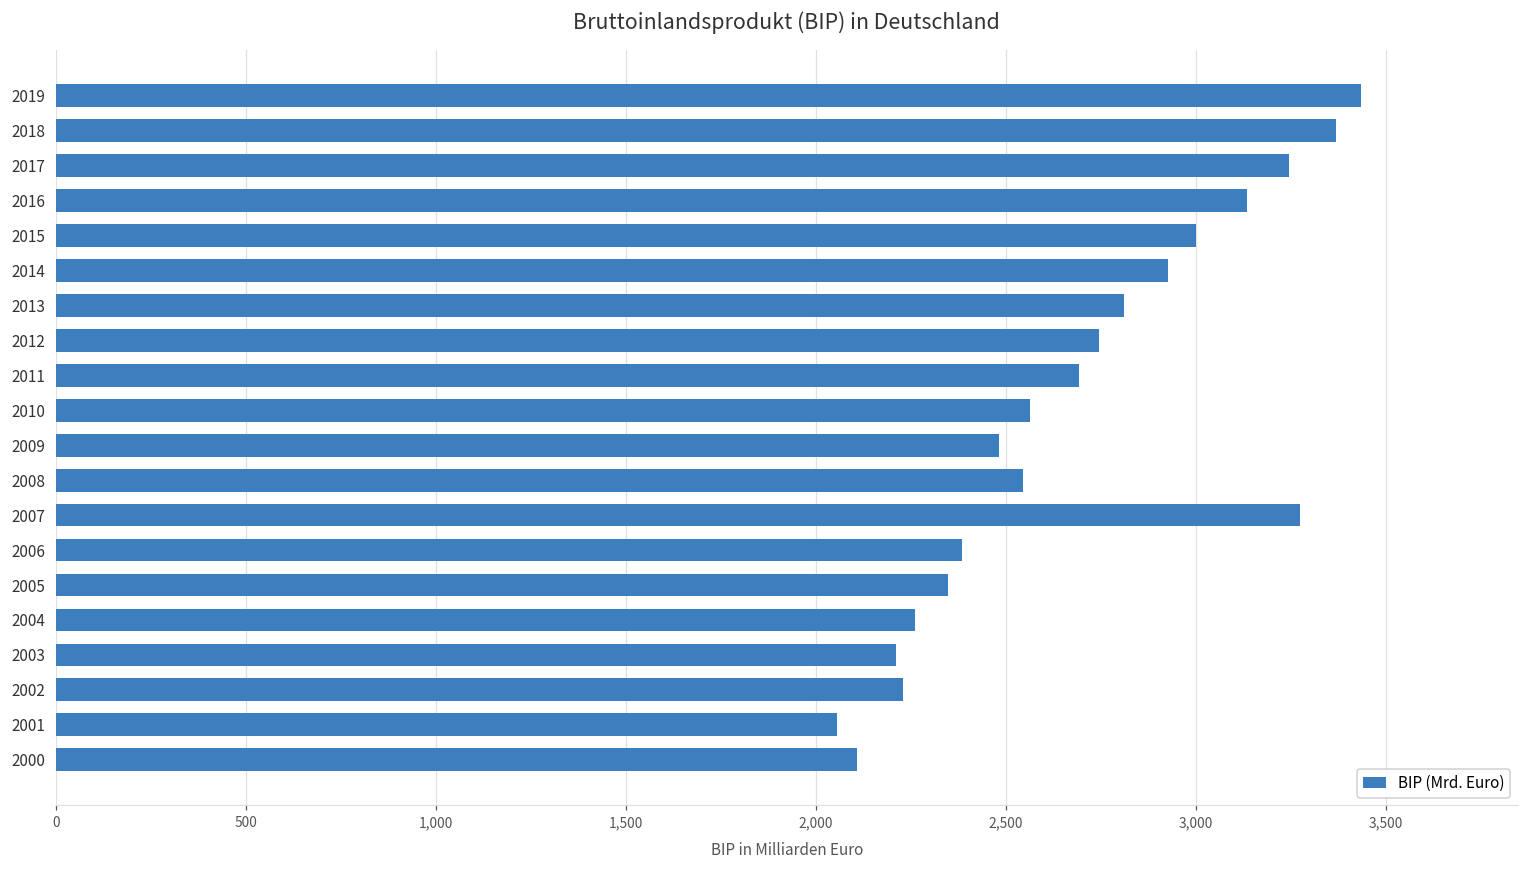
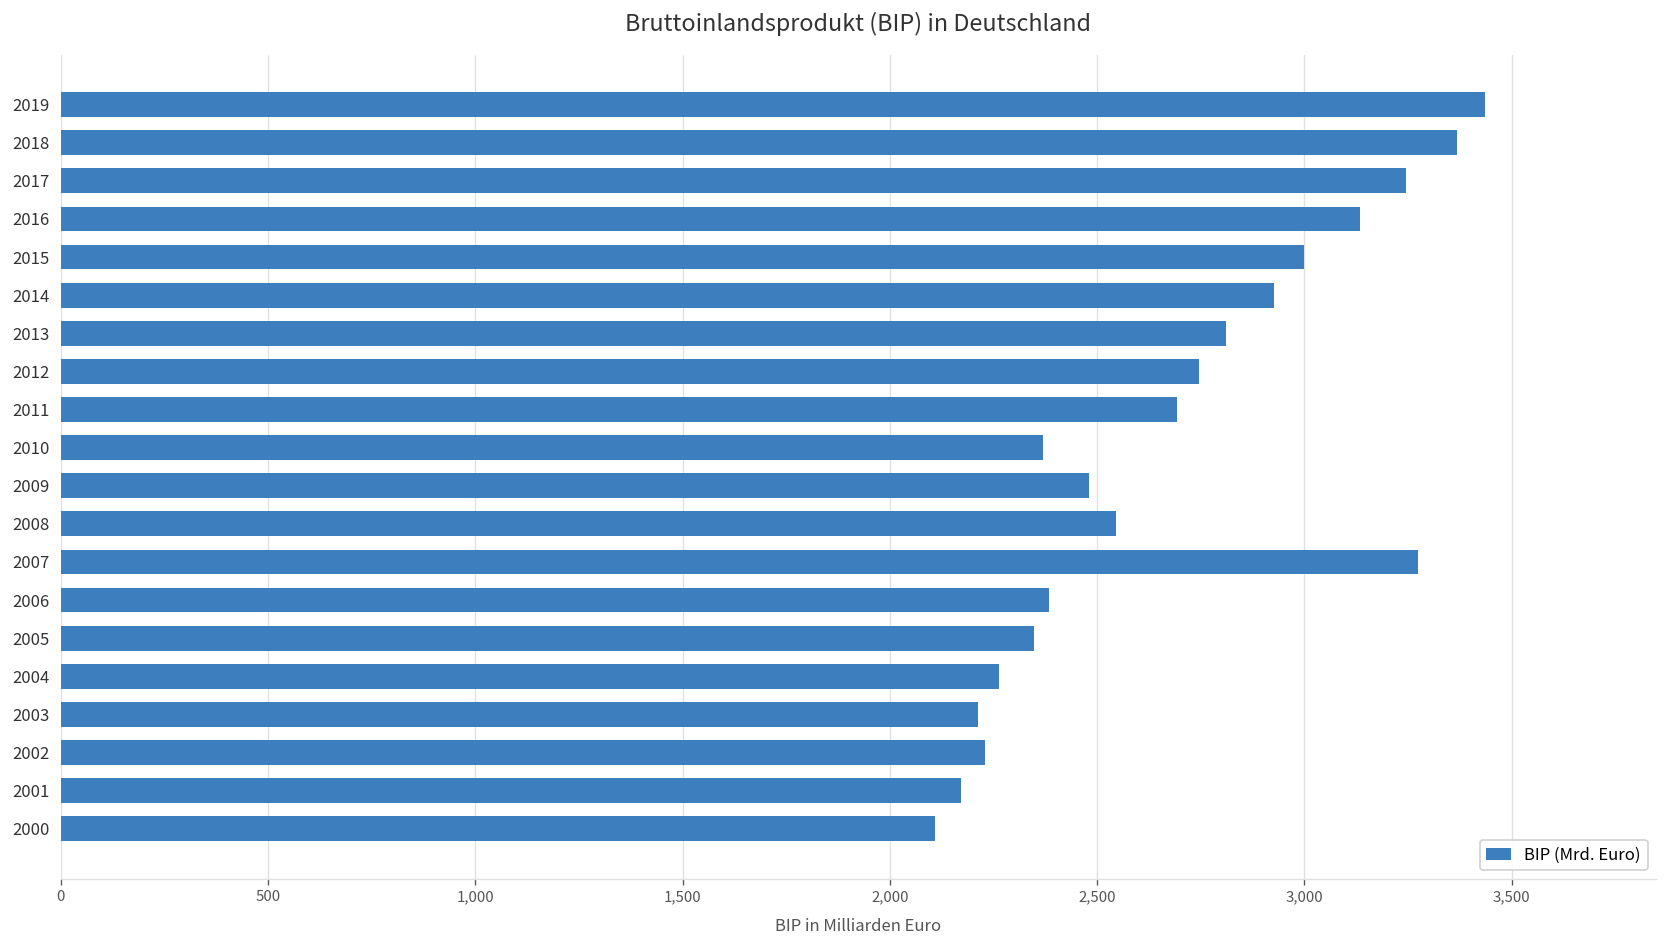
  {
    "2019": "3,440",
    "2018": "3,370",
    "2017": "3,250",
    "2016": "3,130",
    "2015": "3,000",
    "2014": "2,930",
    "2013": "2,810",
    "2012": "2,750",
    "2011": "2,690",
-   "2010": "2,560",
+   "2010": "2,370",
    "2009": "2,480",
    "2008": "2,550",
    "2007": "3,270",
    "2006": "2,390",
    "2005": "2,350",
    "2004": "2,260",
    "2003": "2,210",
    "2002": "2,230",
-   "2001": "2,060",
+   "2001": "2,170",
    "2000": "2,110"
  }
